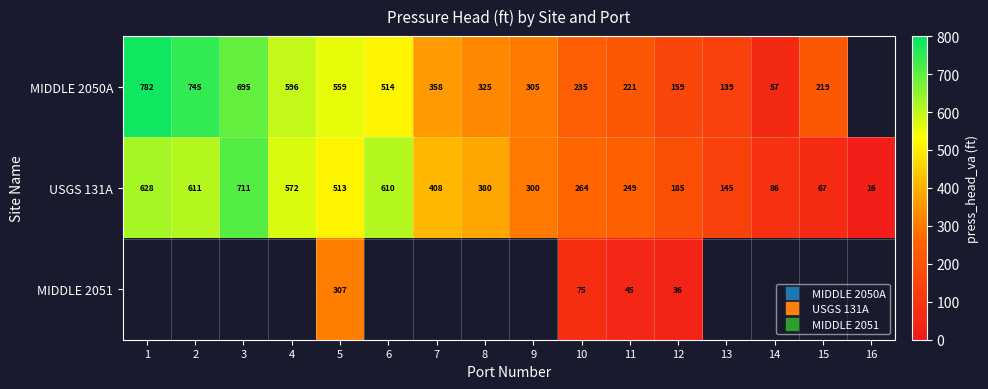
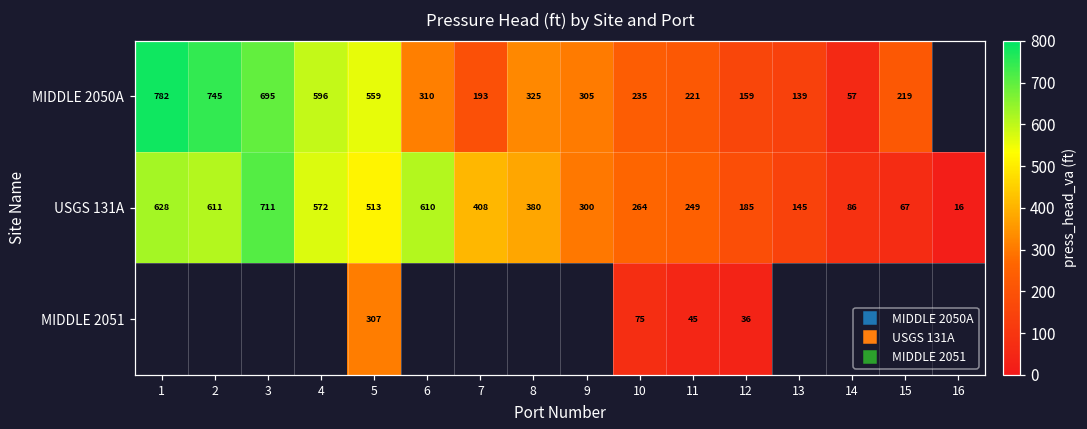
  {
    "MIDDLE 2050A": {
      "1": 782,
      "2": 745,
      "3": 695,
      "4": 596,
      "5": 559,
-     "6": 514,
-     "7": 358,
+     "6": 310,
+     "7": 193,
      "8": 325,
      "9": 305,
      "10": 235,
      "11": 221,
      "12": 159,
      "13": 139,
      "14": 57,
      "15": 219
    },
    "USGS 131A": {
      "1": 628,
      "2": 611,
      "3": 711,
      "4": 572,
      "5": 513,
      "6": 610,
      "7": 408,
      "8": 380,
      "9": 300,
      "10": 264,
      "11": 249,
      "12": 185,
      "13": 145,
      "14": 86,
      "15": 67,
      "16": 16
    },
    "MIDDLE 2051": {
      "5": 307,
      "10": 75,
      "11": 45,
      "12": 36
    }
  }
